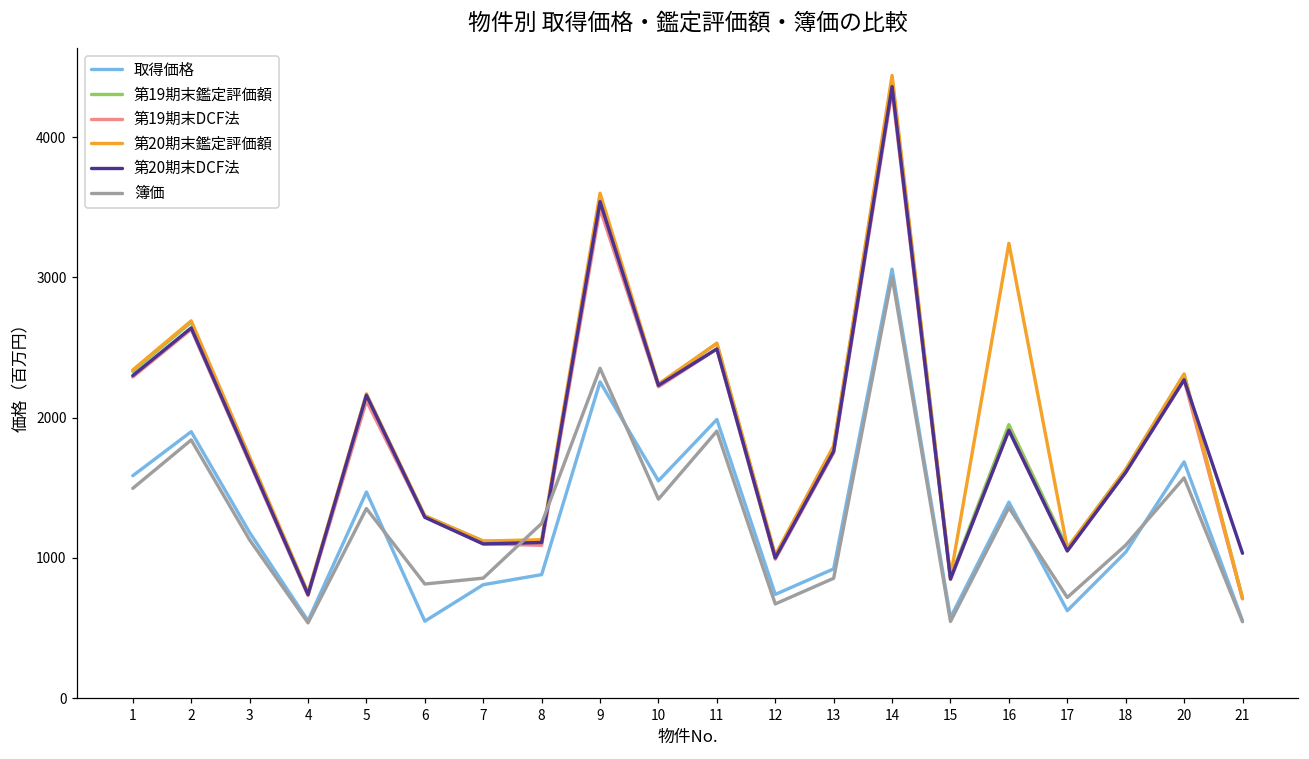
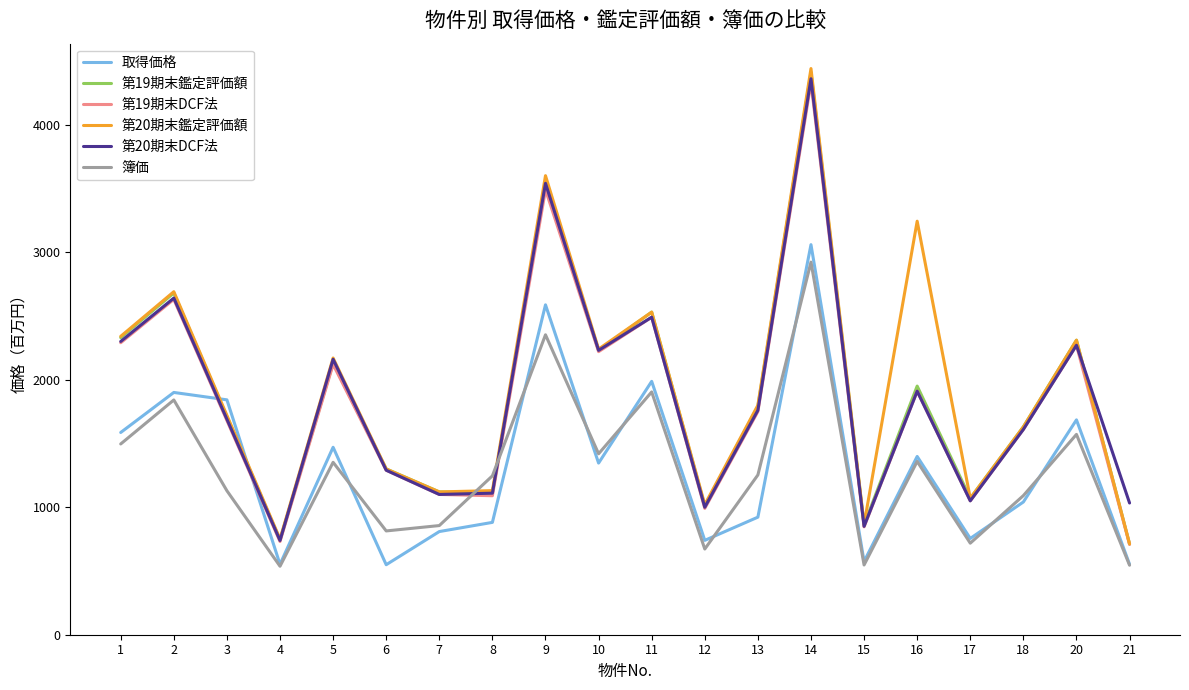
  {
    "取得価格": {
      "1": 1590,
      "2": 1900,
-     "3": 1180,
+     "3": 1840,
      "5": 1470,
      "6": 550,
      "7": 810,
      "8": 880,
-     "9": 2260,
-     "10": 1550,
+     "9": 2590,
+     "10": 1350,
      "11": 1990,
      "12": 740,
      "13": 920,
      "14": 3060,
      "15": 570,
      "16": 1400,
-     "17": 620,
+     "17": 760,
      "18": 1040,
      "20": 1690
    },
    "第19期末鑑定評価額": {
      "14": 4410,
      "16": 1950
    },
    "第19期末DCF法": {
      "9": 3490,
      "14": 4330
    },
    "第20期末鑑定評価額": {
      "8": 1130,
      "9": 3600,
      "14": 4440,
      "16": 3240
    },
    "第20期末DCF法": {
      "14": 4360,
      "21": 1030
    },
    "簿価": {
      "1": 1500,
      "2": 1840,
      "3": 1130,
      "5": 1350,
      "6": 810,
      "7": 860,
      "8": 1250,
      "9": 2350,
      "10": 1420,
      "11": 1900,
      "12": 670,
-     "13": 860,
-     "14": 3010,
+     "13": 1250,
+     "14": 2920,
      "15": 550,
      "16": 1360,
      "17": 720,
      "18": 1090,
      "20": 1570
    }
  }
